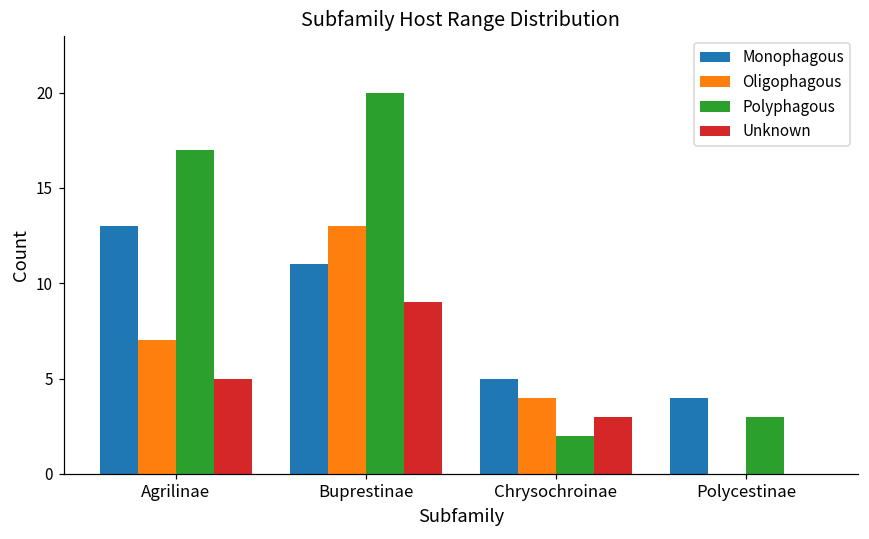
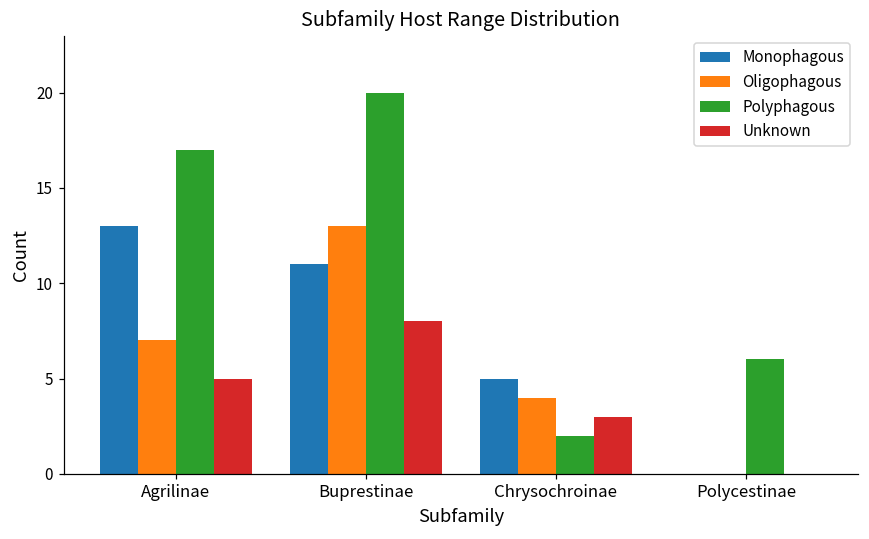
  {
    "Monophagous": {
      "Agrilinae": 13,
      "Buprestinae": 11,
      "Chrysochroinae": 5,
-     "Polycestinae": 4
+     "Polycestinae": 0
    },
    "Oligophagous": {
      "Agrilinae": 7,
      "Buprestinae": 13,
      "Chrysochroinae": 4,
      "Polycestinae": 0
    },
    "Polyphagous": {
      "Agrilinae": 17,
      "Buprestinae": 20,
      "Chrysochroinae": 2,
-     "Polycestinae": 3
+     "Polycestinae": 6
    },
    "Unknown": {
      "Agrilinae": 5,
-     "Buprestinae": 9,
+     "Buprestinae": 8,
      "Chrysochroinae": 3,
      "Polycestinae": 0
    }
  }
